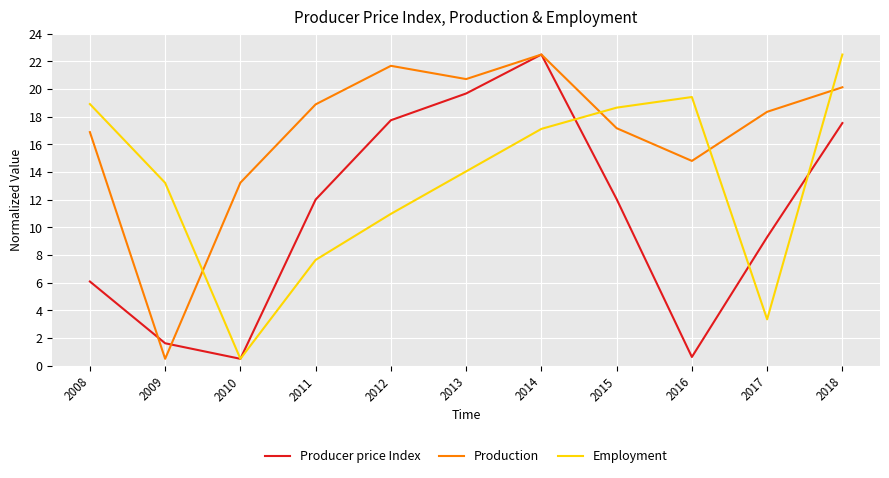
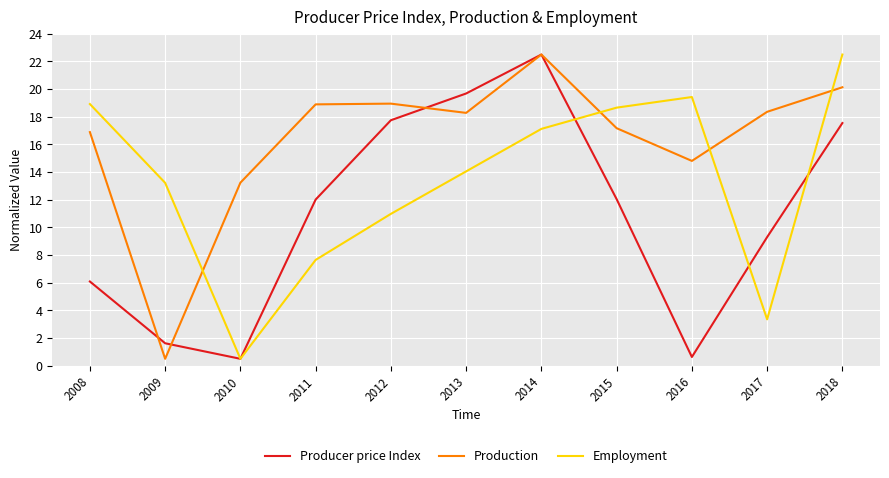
  {
    "Producer price Index": {
      "2008": 6.1,
      "2009": 1.6,
      "2011": 12.0,
      "2012": 17.7,
      "2013": 19.7,
      "2015": 12.0,
      "2016": 0.6,
      "2017": 9.3,
      "2018": 17.5
    },
    "Production": {
      "2008": 16.9,
      "2009": 0.5,
      "2010": 13.2,
      "2011": 18.9,
-     "2012": 21.7,
-     "2013": 20.7,
+     "2012": 18.9,
+     "2013": 18.3,
      "2015": 17.2,
      "2016": 14.8,
      "2017": 18.4,
      "2018": 20.1
    },
    "Employment": {
      "2008": 18.9,
      "2009": 13.2,
      "2011": 7.7,
      "2012": 11.0,
      "2013": 14.1,
      "2014": 17.1,
      "2015": 18.7,
      "2016": 19.4,
      "2017": 3.4,
      "2018": 22.5
    }
  }
